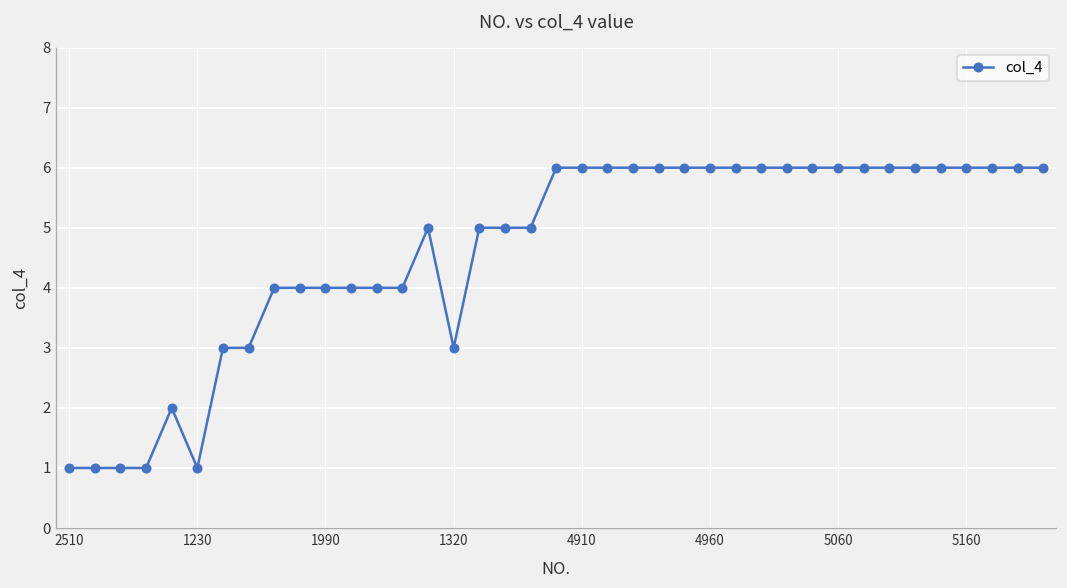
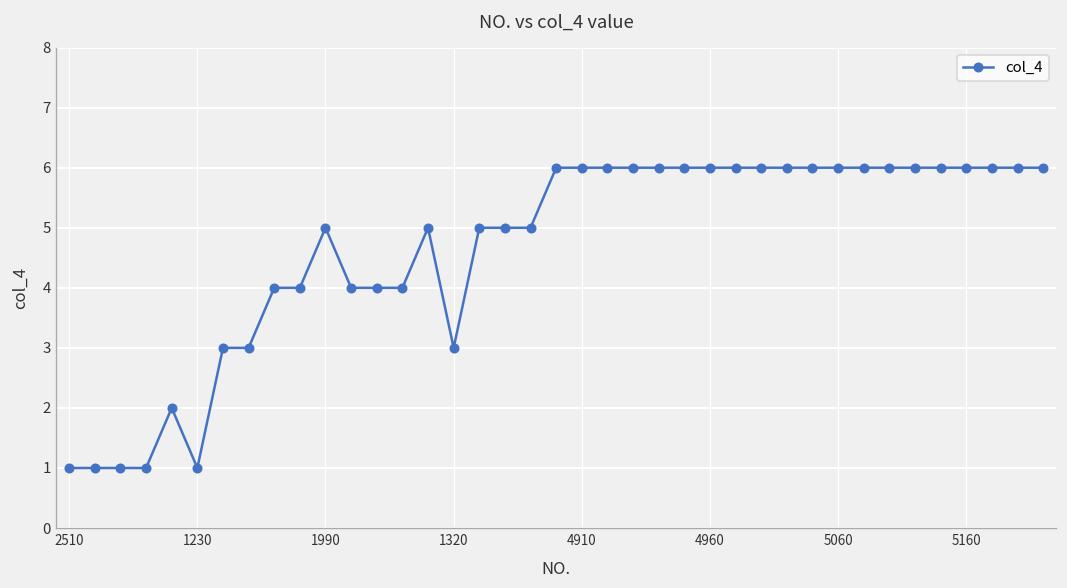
  {
    "2510": 1,
    "1230": 1,
-   "1990": 4,
+   "1990": 5,
    "1320": 3,
    "4910": 6,
    "4960": 6,
    "5060": 6,
    "5160": 6
  }
